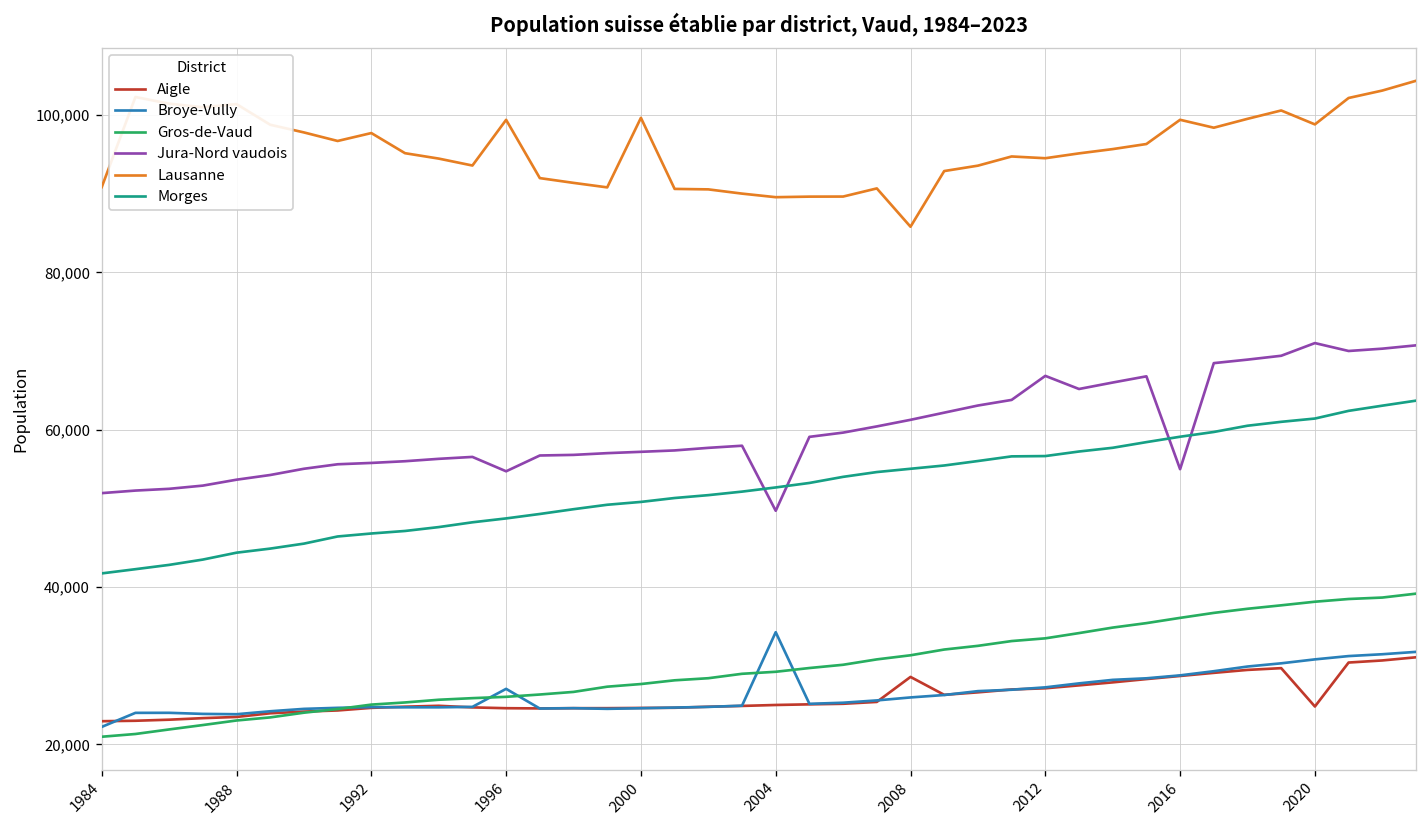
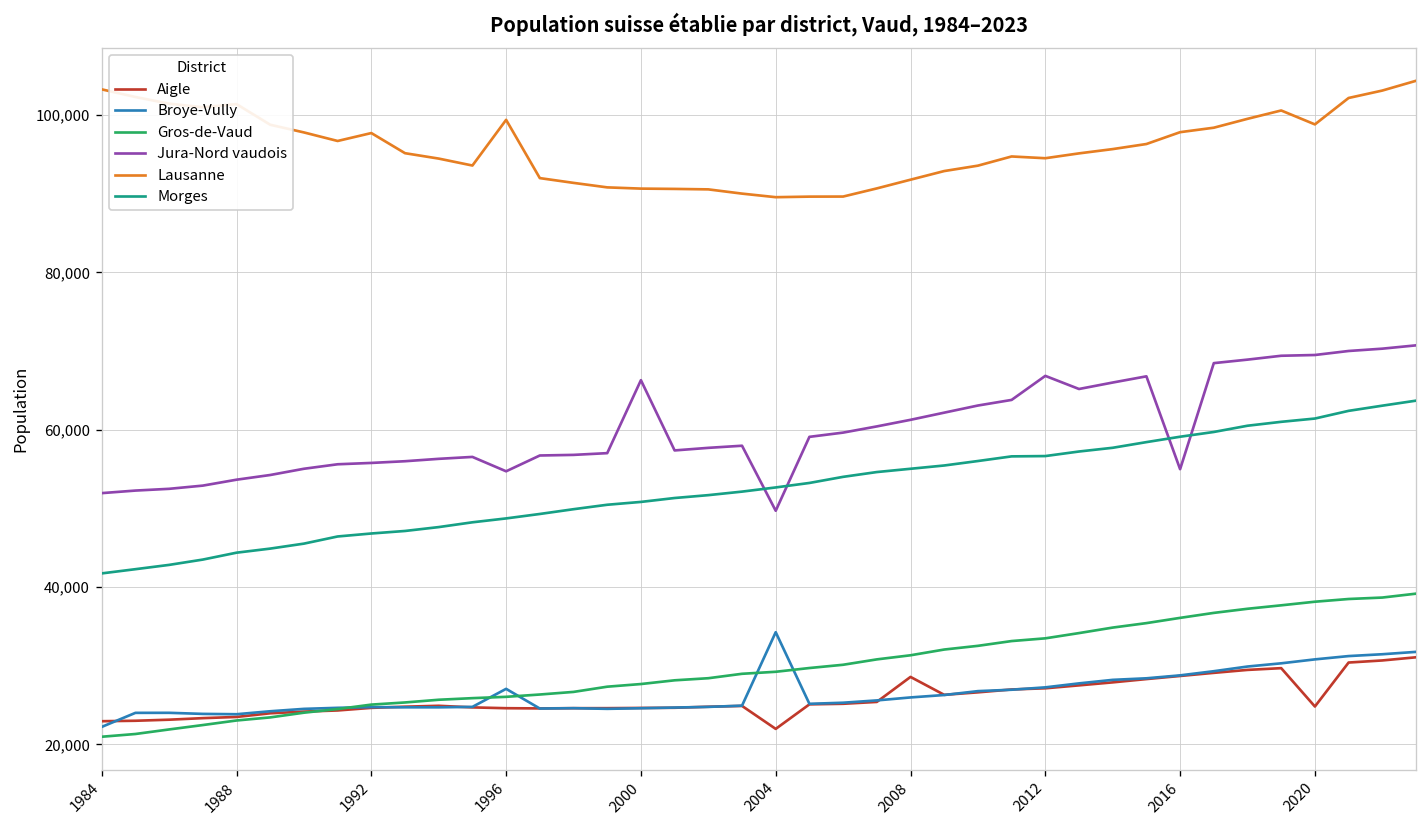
  {
    "Aigle": {
      "1984": "23,000",
      "1996": "25,000",
-     "2004": "25,000",
+     "2004": "22,000",
      "2008": "29,000",
      "2020": "25,000"
    },
    "Broye-Vully": {
      "1984": "22,000",
      "1996": "27,000",
      "2004": "34,000",
      "2008": "26,000",
      "2020": "31,000"
    },
    "Jura-Nord vaudois": {
      "1984": "52,000",
      "1988": "54,000",
      "1992": "56,000",
      "1996": "55,000",
-     "2000": "57,000",
+     "2000": "66,000",
      "2004": "50,000",
      "2008": "61,000",
      "2012": "67,000",
      "2016": "55,000",
-     "2020": "71,000"
+     "2020": "69,000"
    },
    "Lausanne": {
-     "1984": "91,000",
+     "1984": "103,000",
      "1992": "98,000",
      "1996": "99,000",
-     "2000": "100,000",
+     "2000": "91,000",
      "2004": "90,000",
-     "2008": "86,000",
+     "2008": "92,000",
      "2012": "95,000",
-     "2016": "99,000",
+     "2016": "98,000",
      "2020": "99,000"
    }
  }
